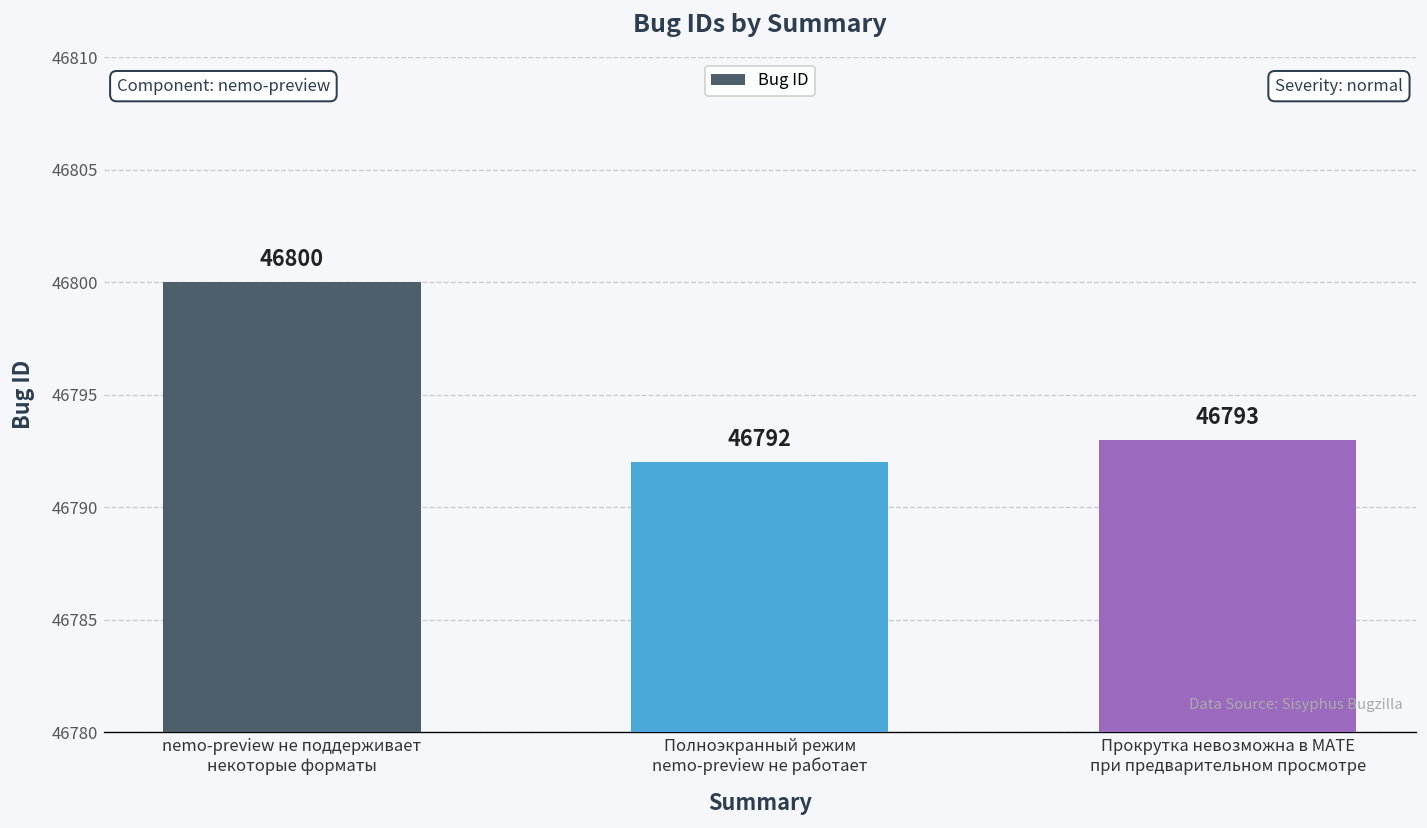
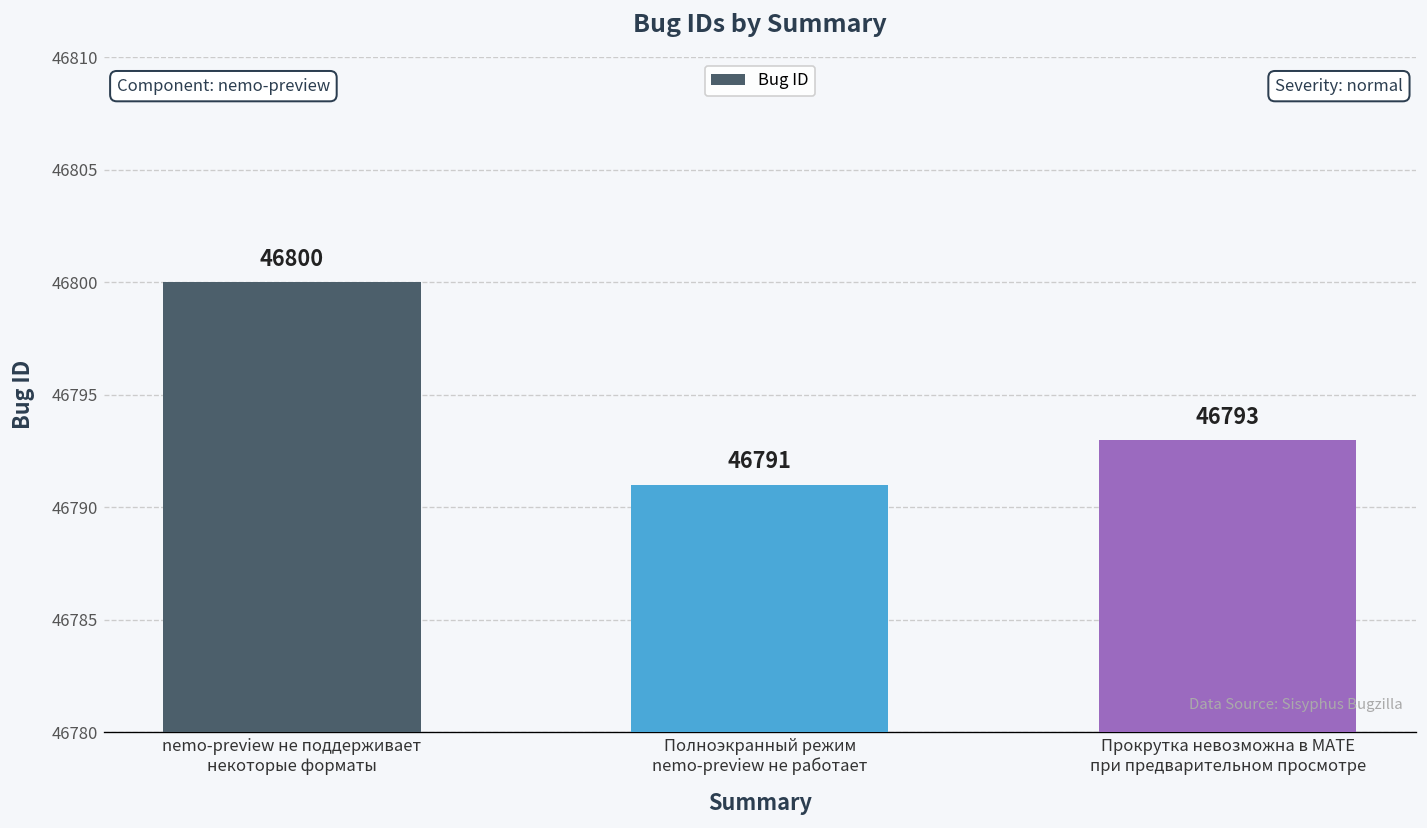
  {
    "nemo-preview не поддерживает некоторые форматы": 46800,
-   "Полноэкранный режим nemo-preview не работает": 46792,
+   "Полноэкранный режим nemo-preview не работает": 46791,
    "Прокрутка невозможна в MATE при предварительном просмотре": 46793
  }
